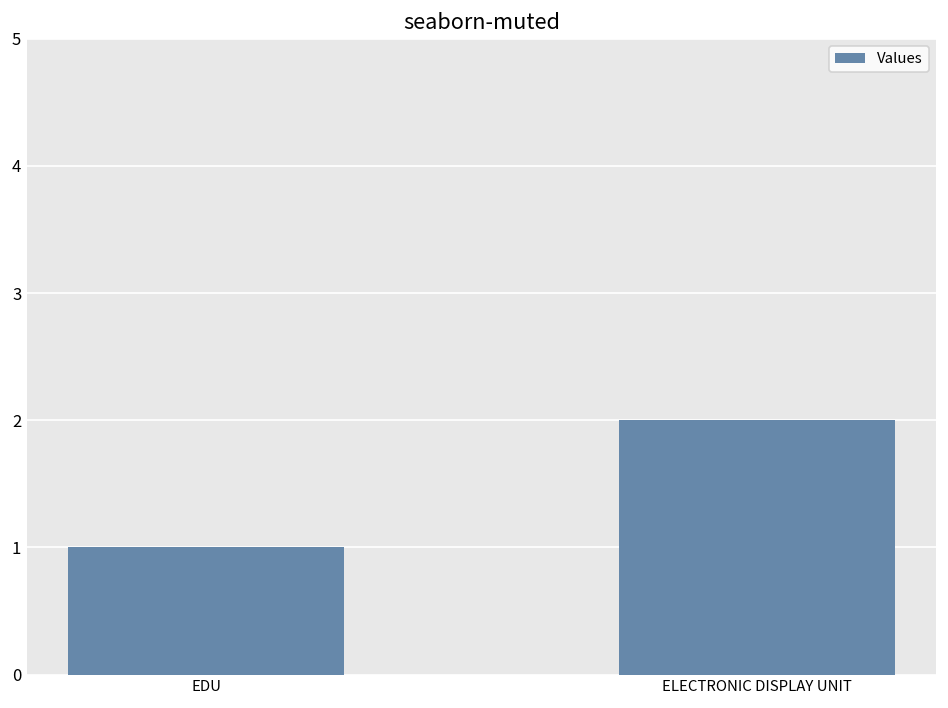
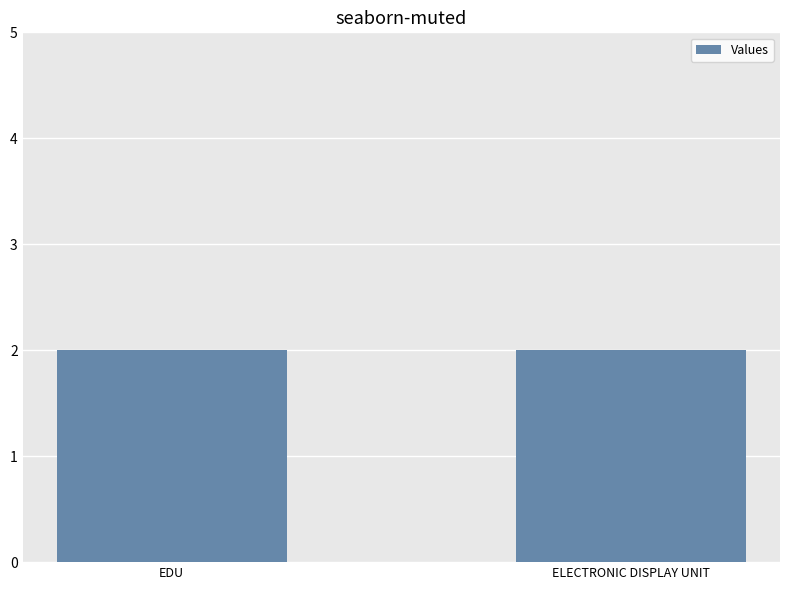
  {
-   "EDU": 1,
+   "EDU": 2,
    "ELECTRONIC DISPLAY UNIT": 2
  }
